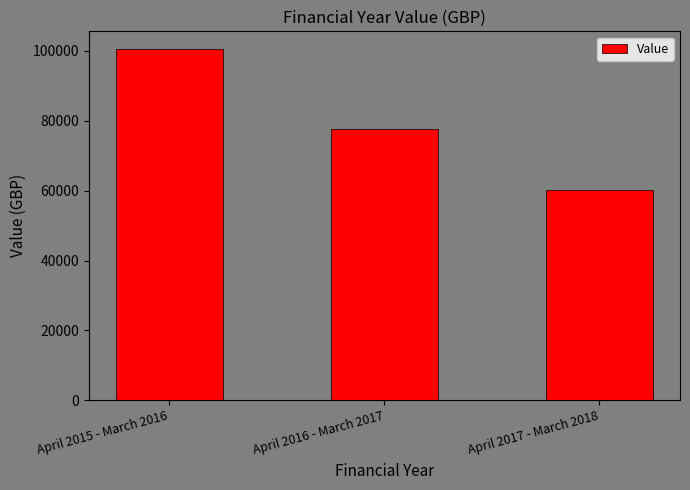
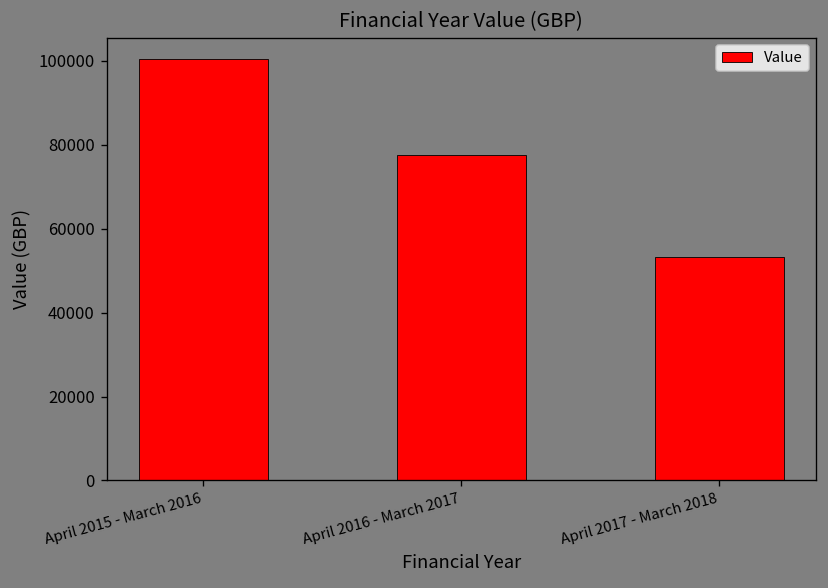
  {
    "April 2015 - March 2016": 101000,
    "April 2016 - March 2017": 78000,
-   "April 2017 - March 2018": 60000
+   "April 2017 - March 2018": 53000
  }
